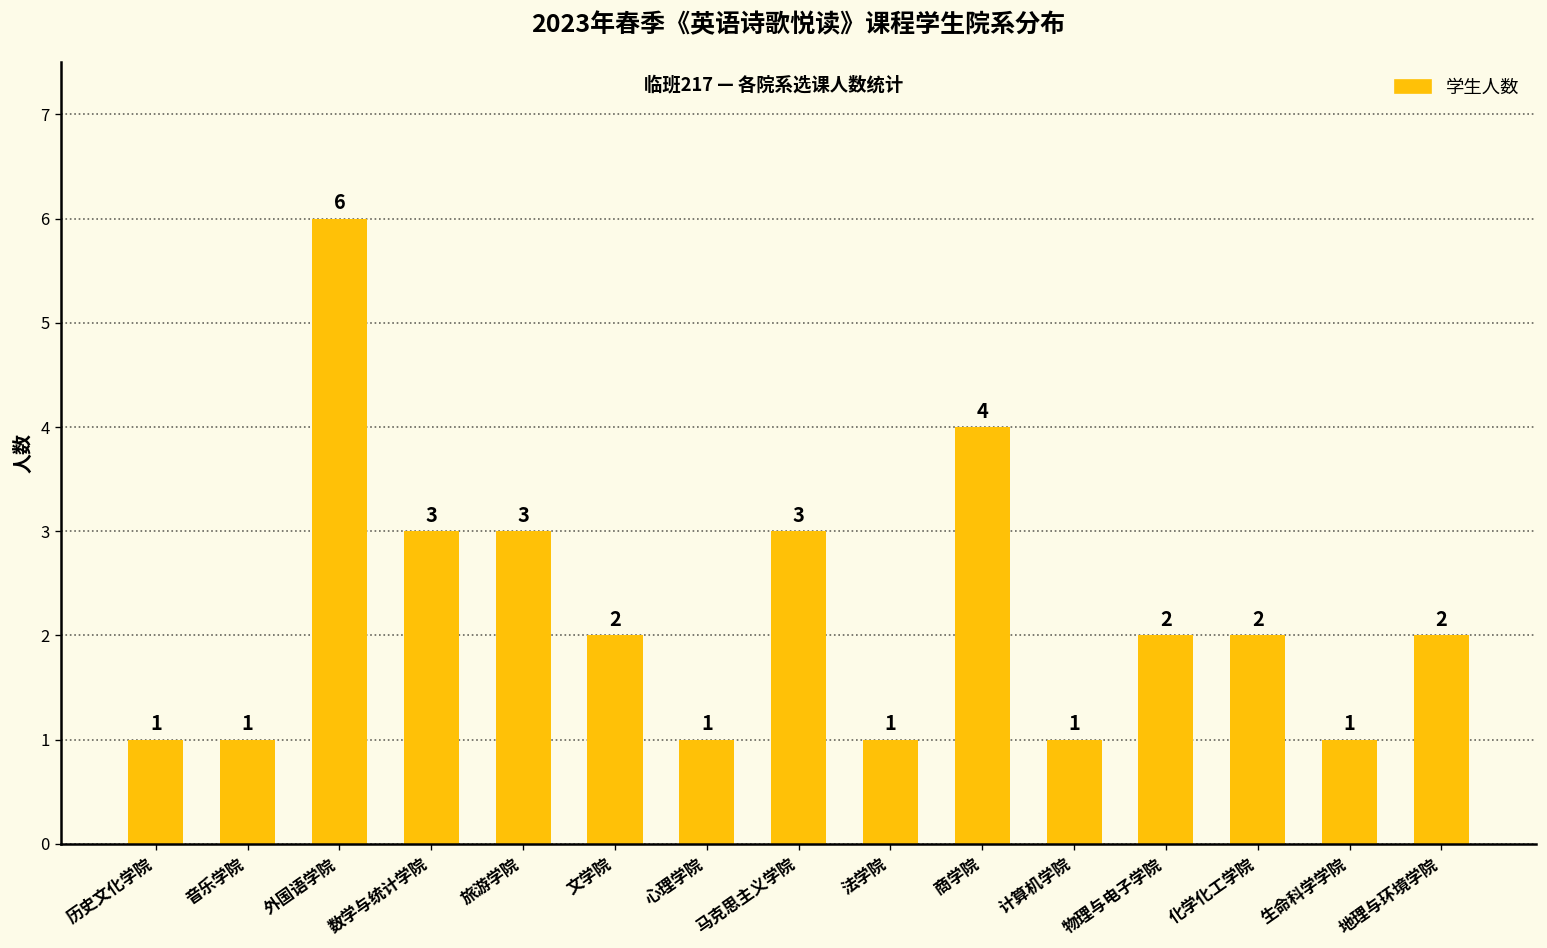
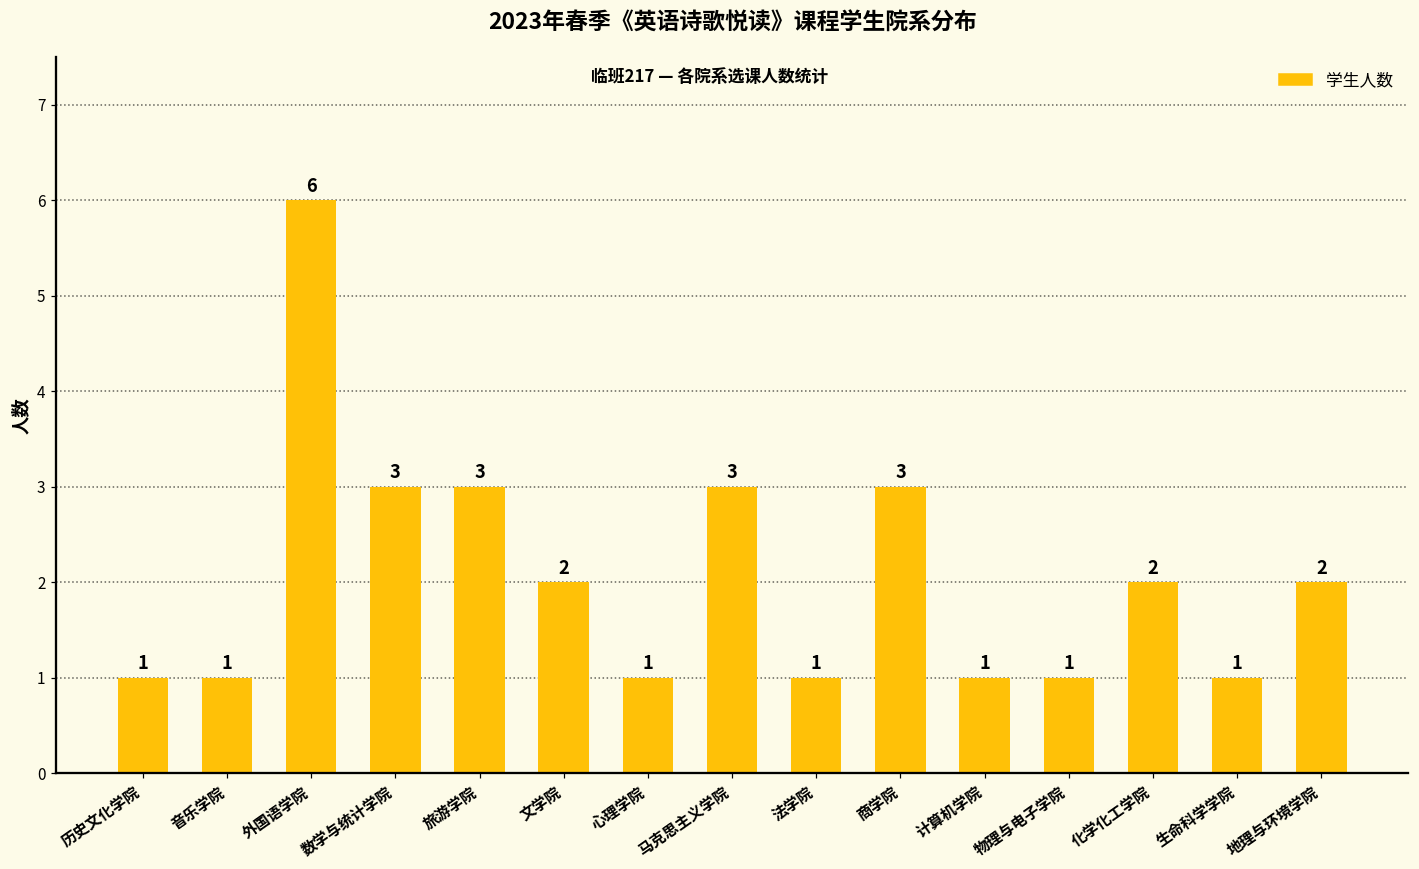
  {
    "历史文化学院": 1,
    "音乐学院": 1,
    "外国语学院": 6,
    "数学与统计学院": 3,
    "旅游学院": 3,
    "文学院": 2,
    "心理学院": 1,
    "马克思主义学院": 3,
    "法学院": 1,
-   "商学院": 4,
+   "商学院": 3,
    "计算机学院": 1,
-   "物理与电子学院": 2,
+   "物理与电子学院": 1,
    "化学化工学院": 2,
    "生命科学学院": 1,
    "地理与环境学院": 2
  }
